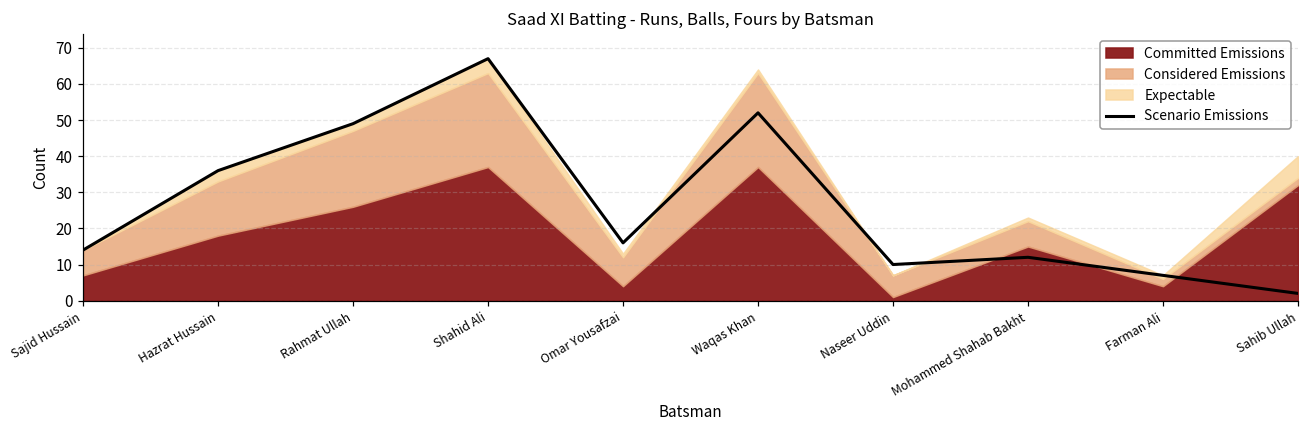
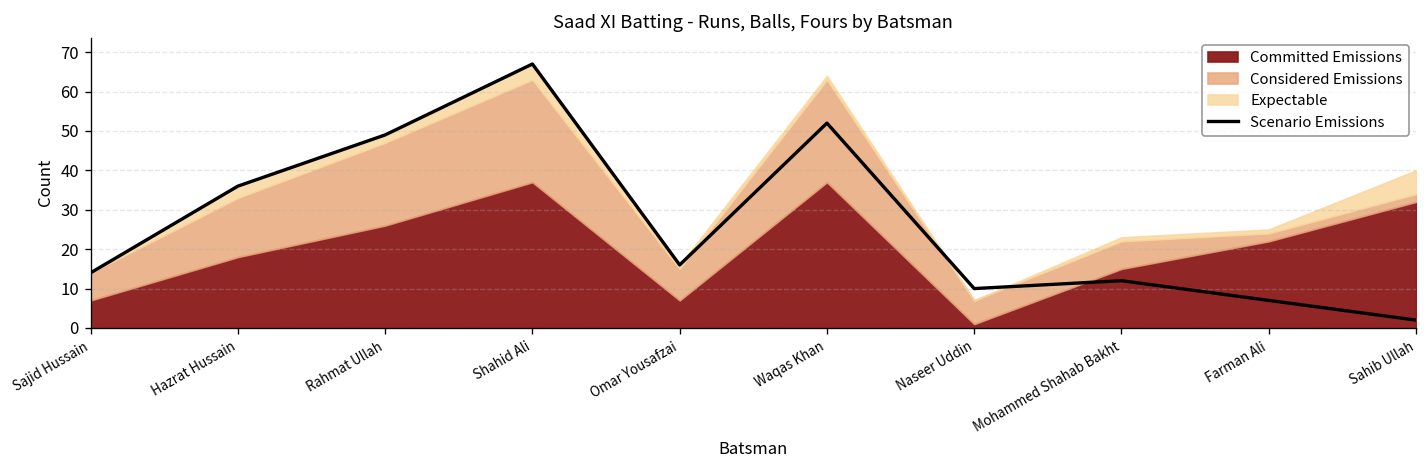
  {
    "Committed Emissions": {
      "Sajid Hussain": 7,
      "Hazrat Hussain": 18,
      "Rahmat Ullah": 26,
      "Shahid Ali": 37,
-     "Omar Yousafzai": 4,
+     "Omar Yousafzai": 7,
      "Waqas Khan": 37,
      "Naseer Uddin": 1,
      "Mohammed Shahab Bakht": 15,
-     "Farman Ali": 4,
+     "Farman Ali": 22,
      "Sahib Ullah": 32
    },
    "Scenario Emissions": {
      "Waqas Khan": 52,
      "Naseer Uddin": 10,
      "Mohammed Shahab Bakht": 12,
      "Sahib Ullah": 2
    },
    "Considered Emissions": {
      "Hazrat Hussain": 15,
      "Rahmat Ullah": 21,
      "Shahid Ali": 26,
      "Omar Yousafzai": 8,
      "Waqas Khan": 26,
      "Mohammed Shahab Bakht": 7,
      "Farman Ali": 2,
      "Sahib Ullah": 2
    },
    "Expectable": {
      "Waqas Khan": 1,
      "Mohammed Shahab Bakht": 1,
      "Sahib Ullah": 6
    }
  }
